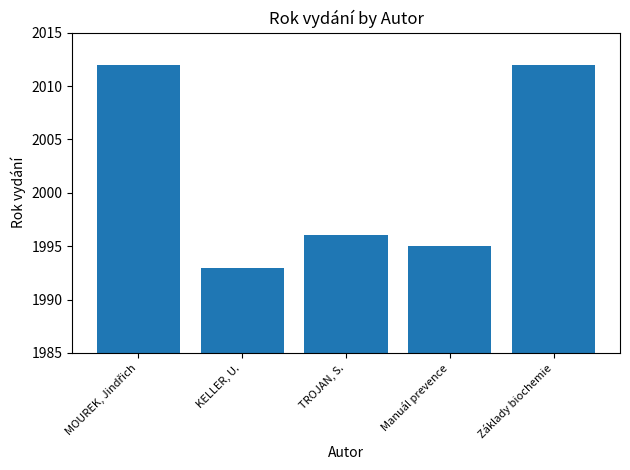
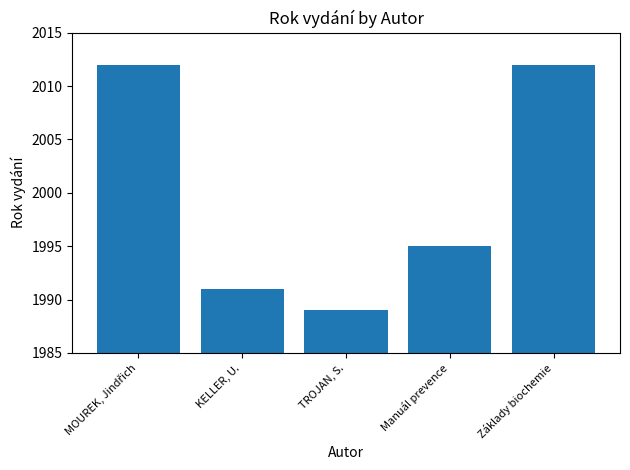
  {
    "MOUREK, Jindřich": 2012,
-   "KELLER, U.": 1993,
-   "TROJAN, S.": 1996,
+   "KELLER, U.": 1991,
+   "TROJAN, S.": 1989,
    "Manuál prevence": 1995,
    "Základy biochemie": 2012
  }
